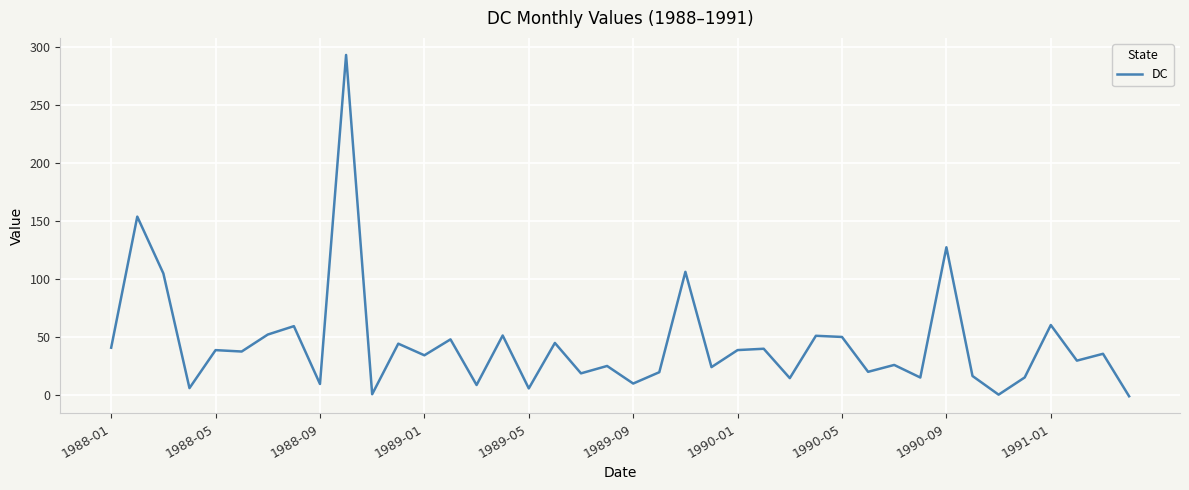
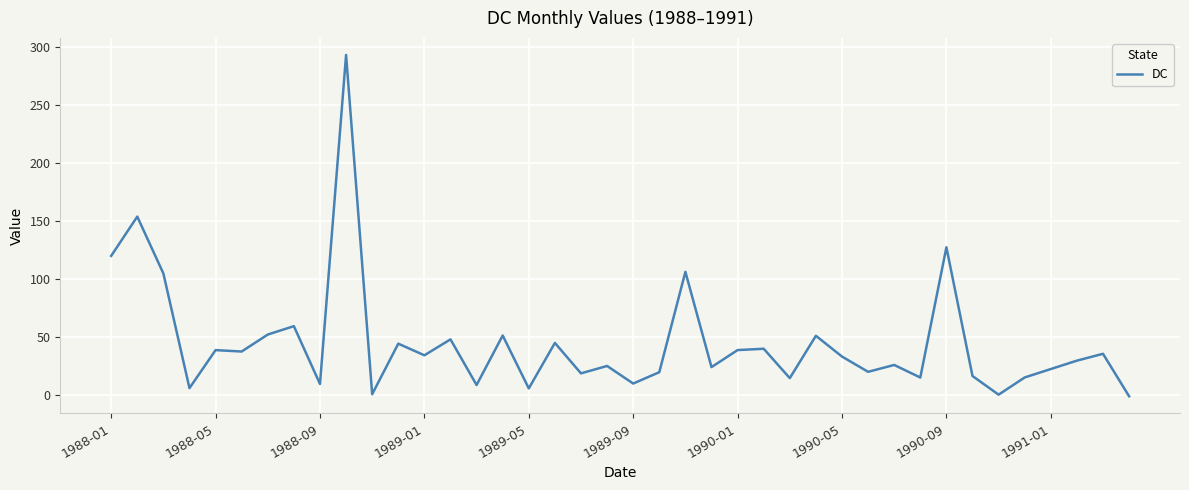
  {
-   "1988-01": 40,
+   "1988-01": 120,
    "1988-05": 38,
    "1988-09": 9,
    "1989-01": 34,
    "1989-05": 5,
    "1989-09": 9,
    "1990-01": 38,
-   "1990-05": 50,
+   "1990-05": 33,
    "1990-09": 127,
-   "1991-01": 60
+   "1991-01": 22
  }
